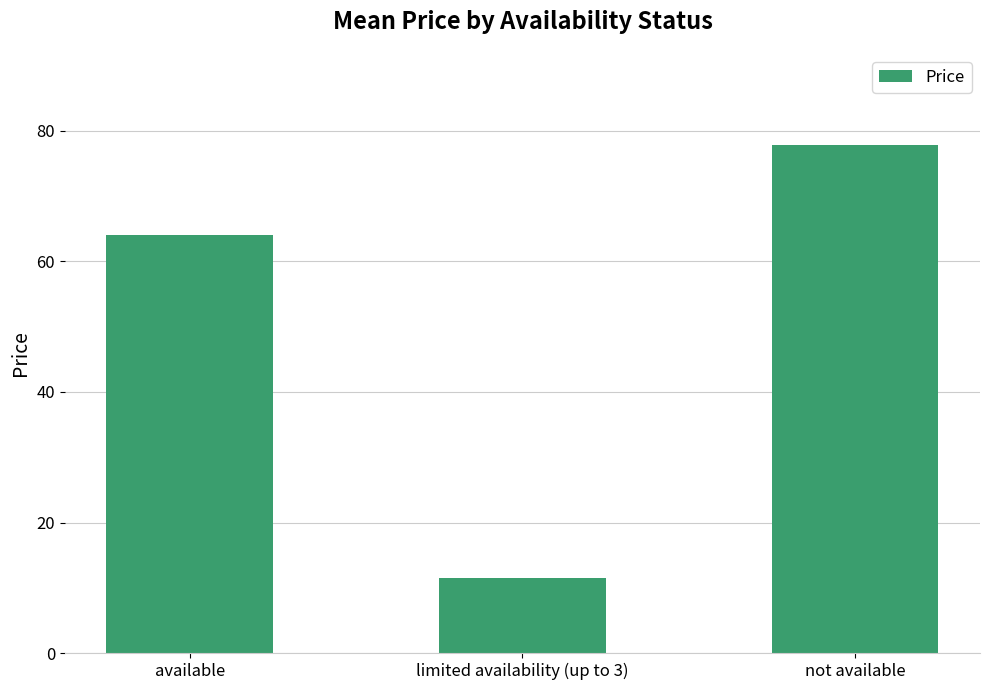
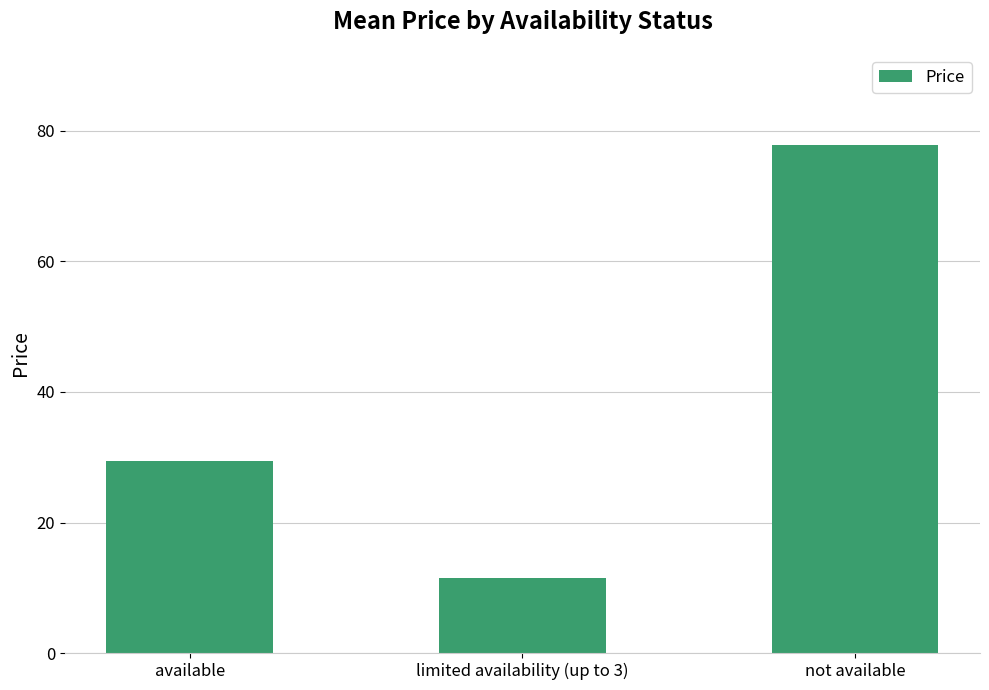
  {
-   "available": 64,
+   "available": 29,
    "limited availability (up to 3)": 11,
    "not available": 78
  }
